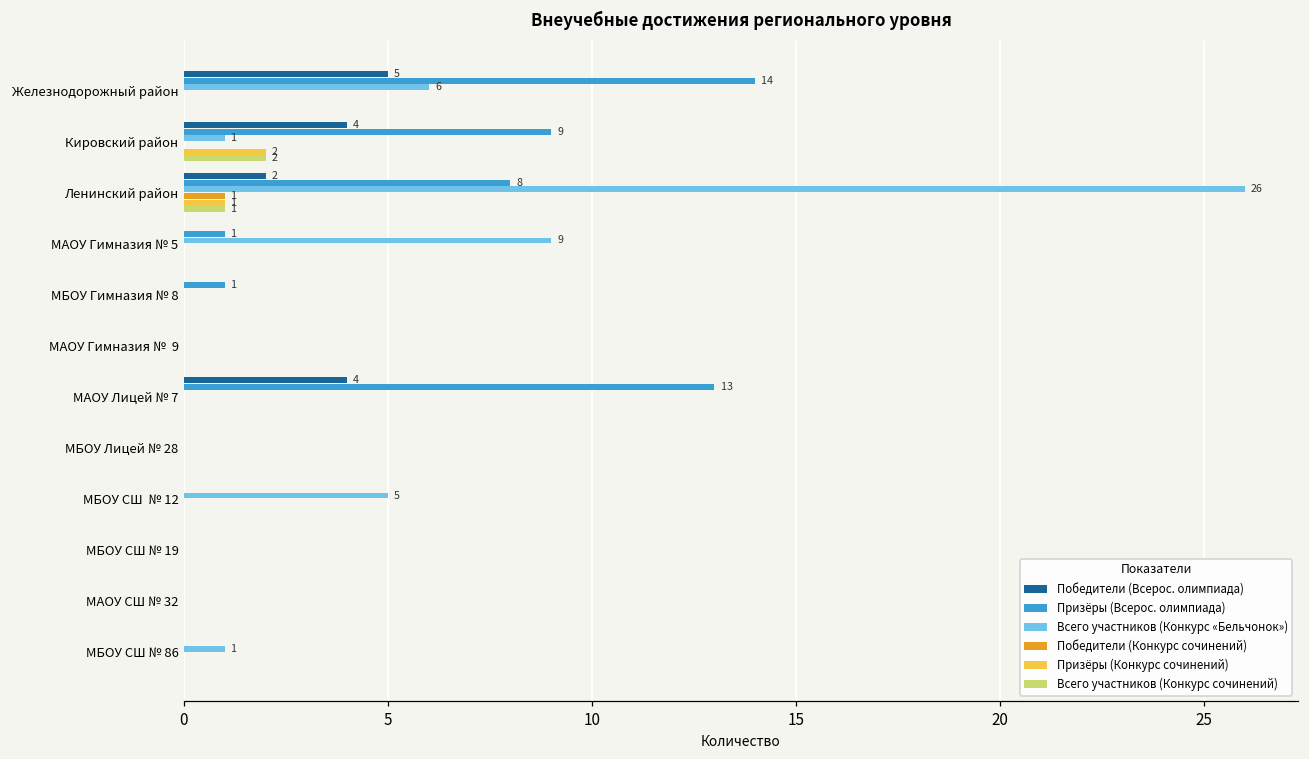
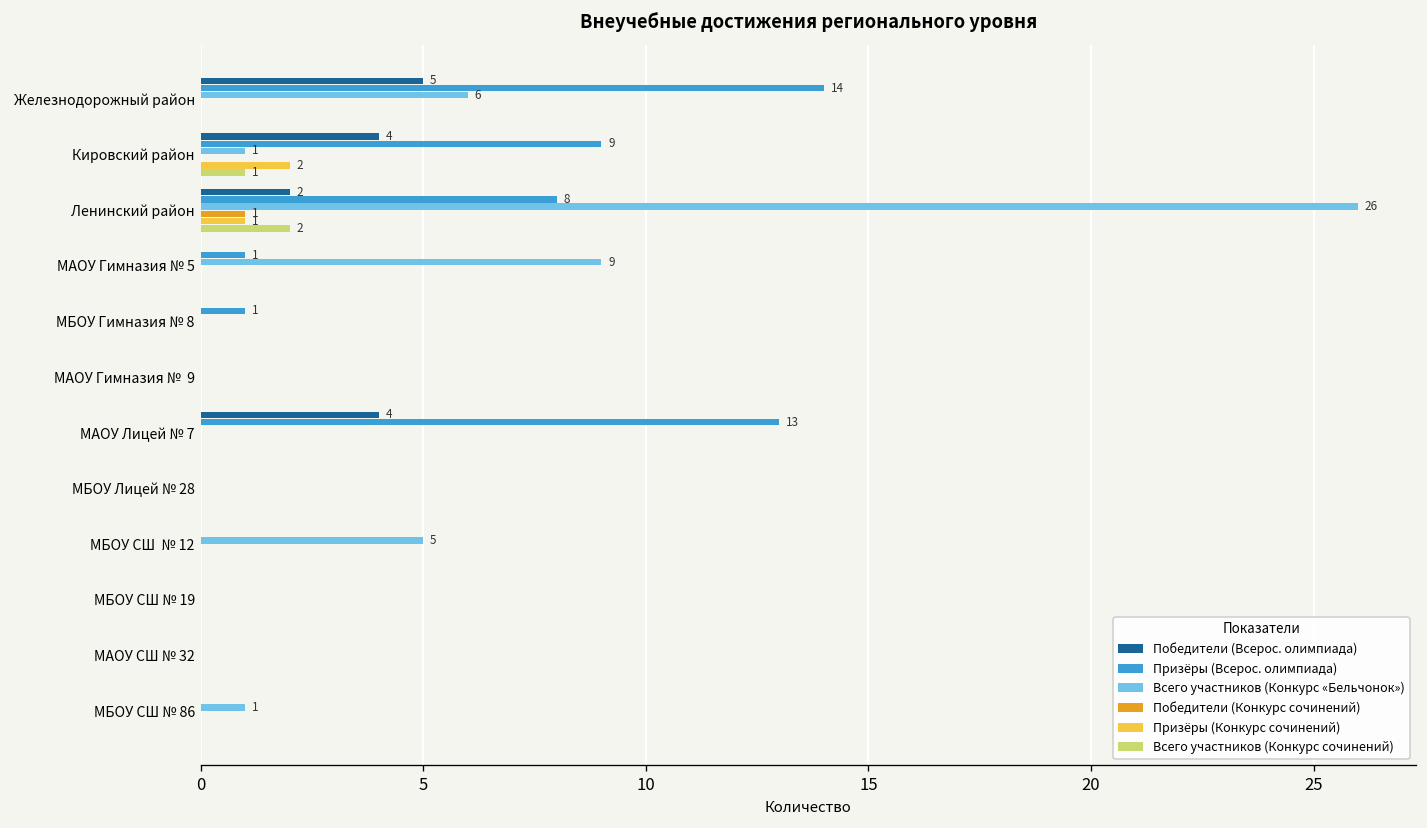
  {
    "Победители (Всерос. олимпиада)": {
      "Железнодорожный район": 5,
      "Кировский район": 4,
      "Ленинский район": 2,
      "МАОУ Лицей № 7": 4
    },
    "Призёры (Всерос. олимпиада)": {
      "Железнодорожный район": 14,
      "Кировский район": 9,
      "Ленинский район": 8,
      "МАОУ Гимназия № 5": 1,
      "МБОУ Гимназия № 8": 1,
      "МАОУ Лицей № 7": 13
    },
    "Всего участников (Конкурс «Бельчонок»)": {
      "Железнодорожный район": 6,
      "Кировский район": 1,
      "Ленинский район": 26,
      "МАОУ Гимназия № 5": 9,
      "МБОУ СШ № 12": 5,
      "МБОУ СШ № 86": 1
    },
    "Всего участников (Конкурс сочинений)": {
-     "Кировский район": 2,
-     "Ленинский район": 1
+     "Кировский район": 1,
+     "Ленинский район": 2
    }
  }
